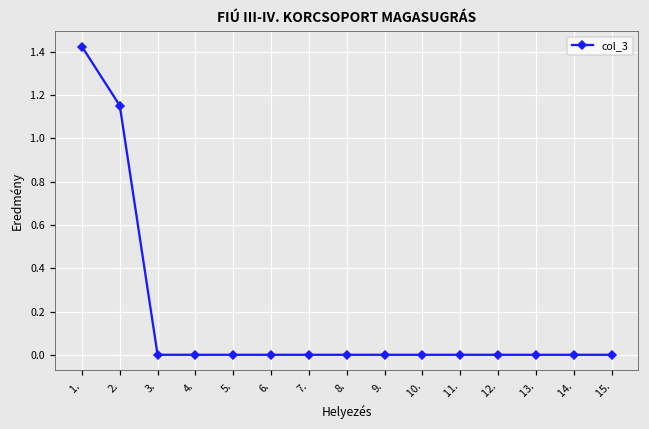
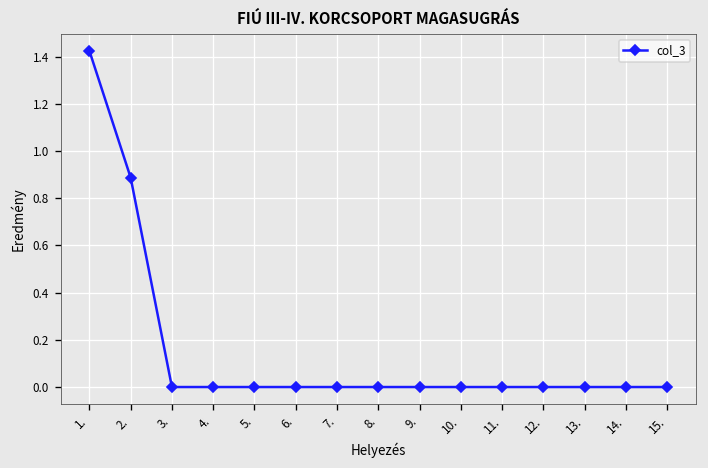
  {
    "1.": 1.43,
-   "2.": 1.15,
+   "2.": 0.89,
    "3.": 0.00,
    "4.": 0.00,
    "5.": 0.00,
    "6.": 0.00,
    "7.": 0.00,
    "8.": 0.00,
    "9.": 0.00,
    "10.": 0.00,
    "11.": 0.00,
    "12.": 0.00,
    "13.": 0.00,
    "14.": 0.00,
    "15.": 0.00
  }
